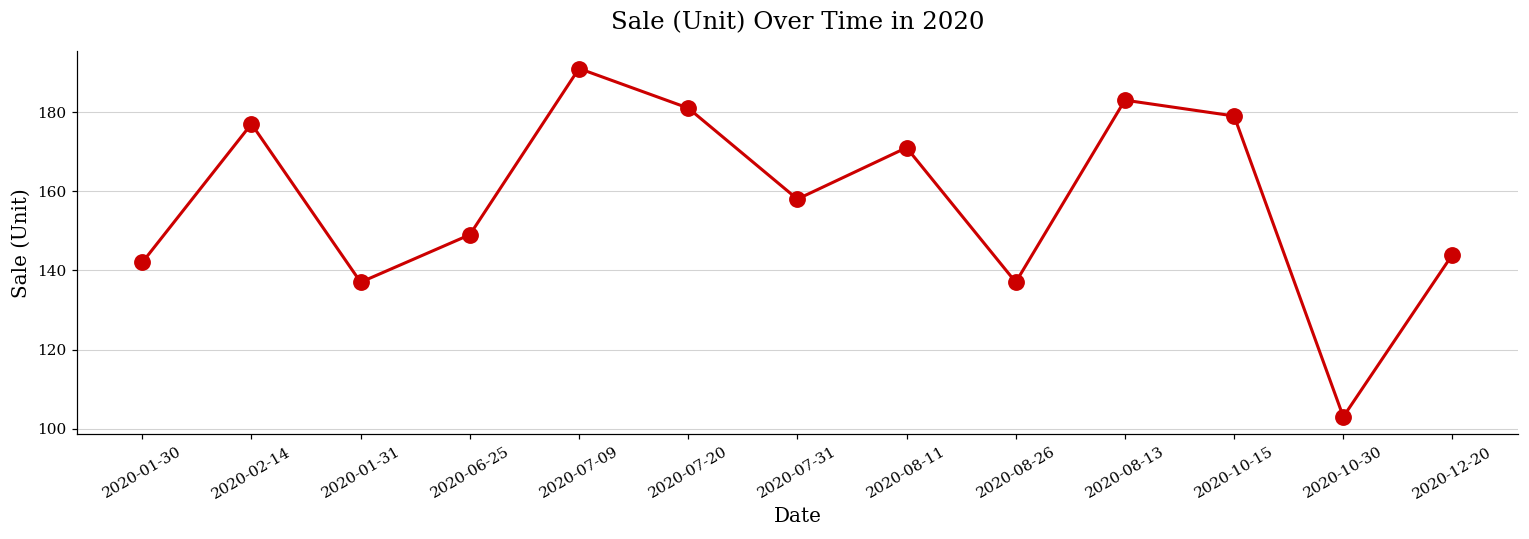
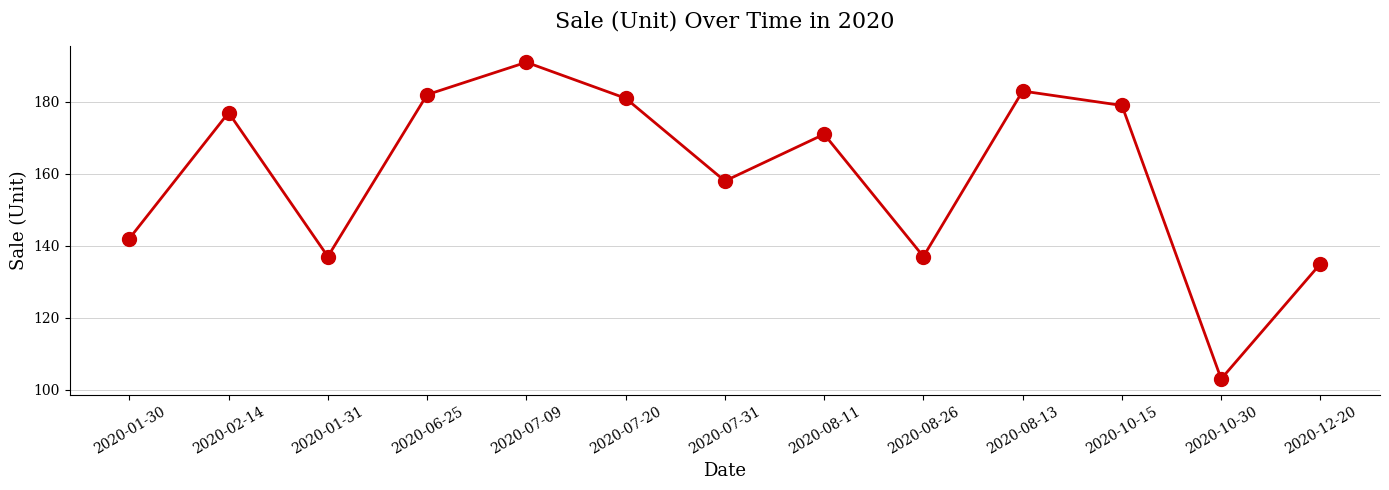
  {
    "2020-01-30": 142,
    "2020-02-14": 177,
    "2020-01-31": 137,
-   "2020-06-25": 149,
+   "2020-06-25": 182,
    "2020-07-09": 191,
    "2020-07-20": 181,
    "2020-07-31": 158,
    "2020-08-11": 171,
    "2020-08-26": 137,
    "2020-08-13": 183,
    "2020-10-15": 179,
    "2020-10-30": 103,
-   "2020-12-20": 144
+   "2020-12-20": 135
  }
